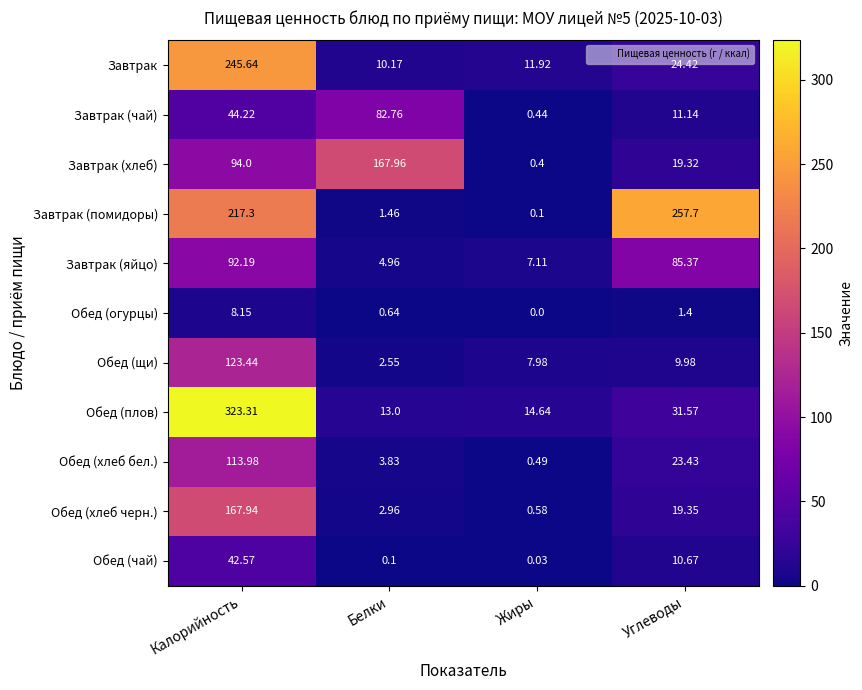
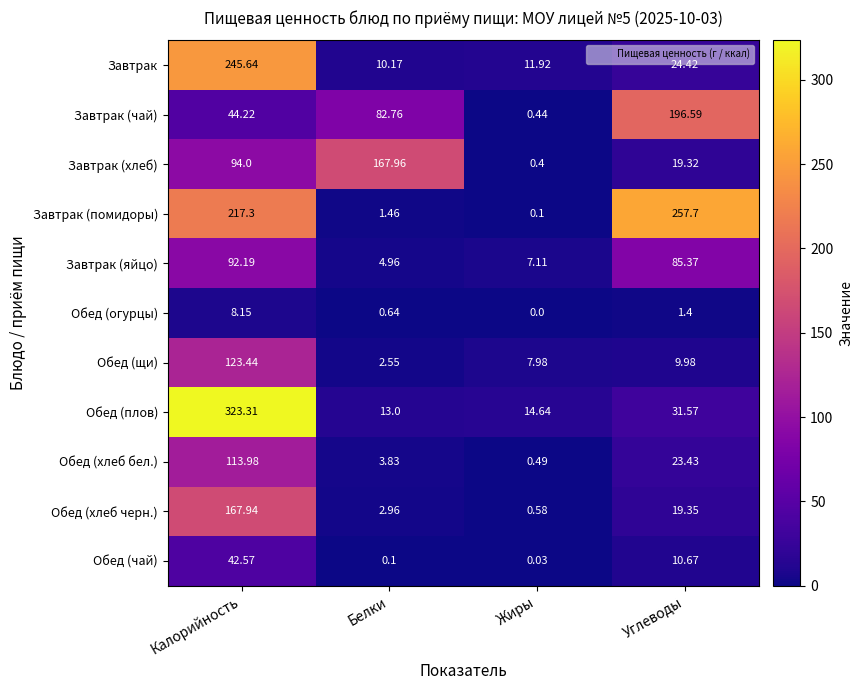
  {
    "Завтрак": {
      "Калорийность": 245.64,
      "Белки": 10.17,
      "Жиры": 11.92
    },
    "Завтрак (чай)": {
      "Калорийность": 44.22,
      "Белки": 82.76,
      "Жиры": 0.44,
-     "Углеводы": 11.14
+     "Углеводы": 196.59
    },
    "Завтрак (хлеб)": {
      "Калорийность": 94.0,
      "Белки": 167.96,
      "Жиры": 0.4,
      "Углеводы": 19.32
    },
    "Завтрак (помидоры)": {
      "Калорийность": 217.3,
      "Белки": 1.46,
      "Жиры": 0.1,
      "Углеводы": 257.7
    },
    "Завтрак (яйцо)": {
      "Калорийность": 92.19,
      "Белки": 4.96,
      "Жиры": 7.11,
      "Углеводы": 85.37
    },
    "Обед (огурцы)": {
      "Калорийность": 8.15,
      "Белки": 0.64,
      "Жиры": 0.0,
      "Углеводы": 1.4
    },
    "Обед (щи)": {
      "Калорийность": 123.44,
      "Белки": 2.55,
      "Жиры": 7.98,
      "Углеводы": 9.98
    },
    "Обед (плов)": {
      "Калорийность": 323.31,
      "Белки": 13.0,
      "Жиры": 14.64,
      "Углеводы": 31.57
    },
    "Обед (хлеб бел.)": {
      "Калорийность": 113.98,
      "Белки": 3.83,
      "Жиры": 0.49,
      "Углеводы": 23.43
    },
    "Обед (хлеб черн.)": {
      "Калорийность": 167.94,
      "Белки": 2.96,
      "Жиры": 0.58,
      "Углеводы": 19.35
    },
    "Обед (чай)": {
      "Калорийность": 42.57,
      "Белки": 0.1,
      "Жиры": 0.03,
      "Углеводы": 10.67
    }
  }
